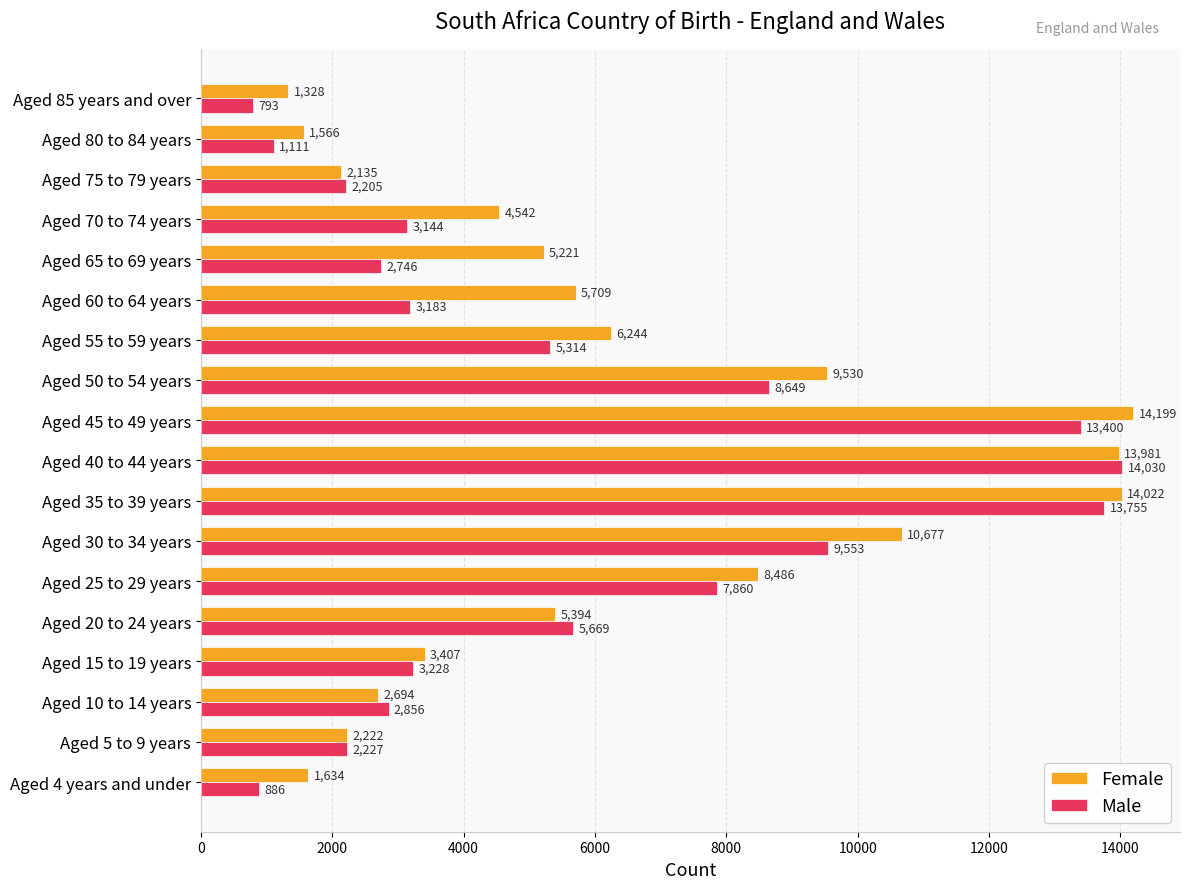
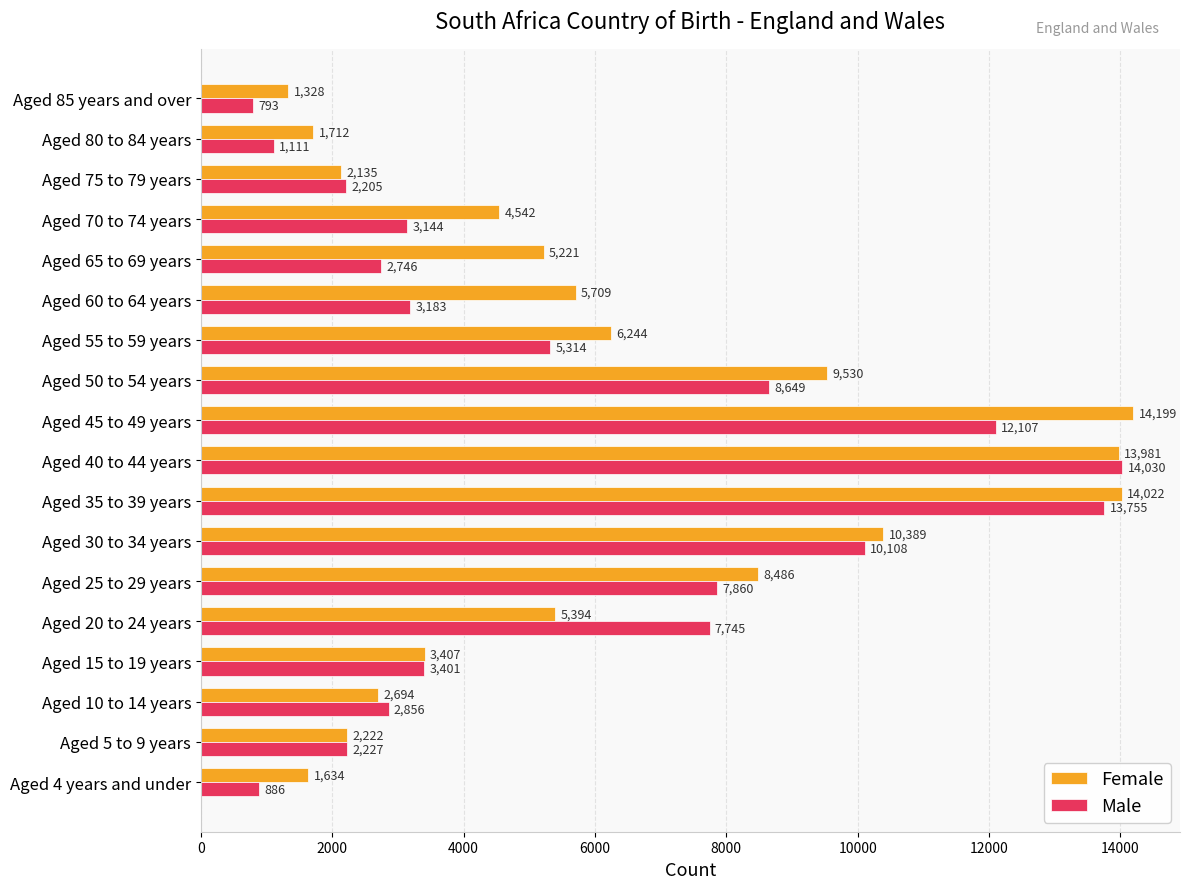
  {
    "Female": {
      "Aged 85 years and over": "1,328",
-     "Aged 80 to 84 years": "1,566",
+     "Aged 80 to 84 years": "1,712",
      "Aged 75 to 79 years": "2,135",
      "Aged 70 to 74 years": "4,542",
      "Aged 65 to 69 years": "5,221",
      "Aged 60 to 64 years": "5,709",
      "Aged 55 to 59 years": "6,244",
      "Aged 50 to 54 years": "9,530",
      "Aged 45 to 49 years": "14,199",
      "Aged 40 to 44 years": "13,981",
      "Aged 35 to 39 years": "14,022",
-     "Aged 30 to 34 years": "10,677",
+     "Aged 30 to 34 years": "10,389",
      "Aged 25 to 29 years": "8,486",
      "Aged 20 to 24 years": "5,394",
      "Aged 15 to 19 years": "3,407",
      "Aged 10 to 14 years": "2,694",
      "Aged 5 to 9 years": "2,222",
      "Aged 4 years and under": "1,634"
    },
    "Male": {
      "Aged 85 years and over": "793",
      "Aged 80 to 84 years": "1,111",
      "Aged 75 to 79 years": "2,205",
      "Aged 70 to 74 years": "3,144",
      "Aged 65 to 69 years": "2,746",
      "Aged 60 to 64 years": "3,183",
      "Aged 55 to 59 years": "5,314",
      "Aged 50 to 54 years": "8,649",
-     "Aged 45 to 49 years": "13,400",
+     "Aged 45 to 49 years": "12,107",
      "Aged 40 to 44 years": "14,030",
      "Aged 35 to 39 years": "13,755",
-     "Aged 30 to 34 years": "9,553",
+     "Aged 30 to 34 years": "10,108",
      "Aged 25 to 29 years": "7,860",
-     "Aged 20 to 24 years": "5,669",
-     "Aged 15 to 19 years": "3,228",
+     "Aged 20 to 24 years": "7,745",
+     "Aged 15 to 19 years": "3,401",
      "Aged 10 to 14 years": "2,856",
      "Aged 5 to 9 years": "2,227",
      "Aged 4 years and under": "886"
    }
  }
